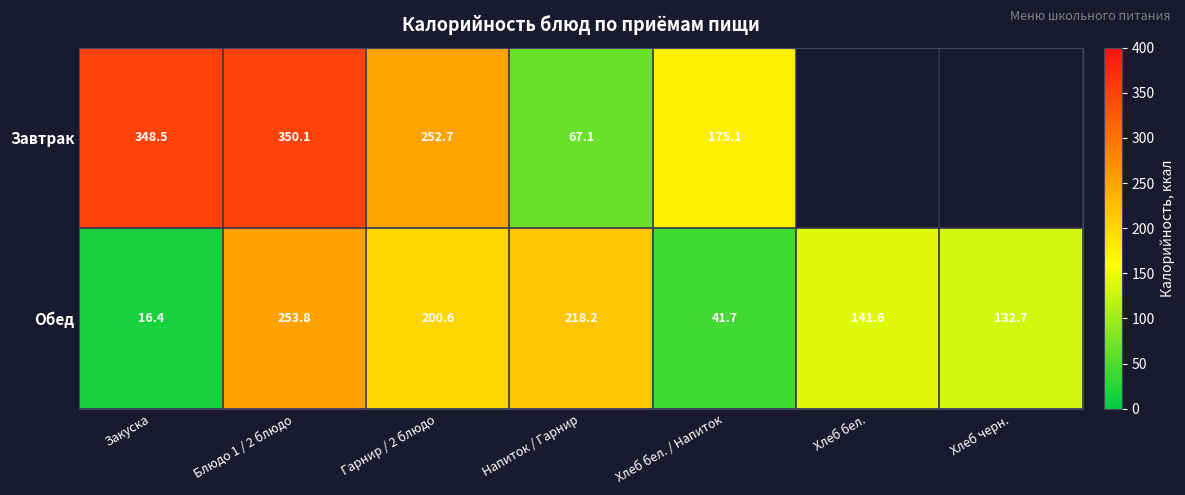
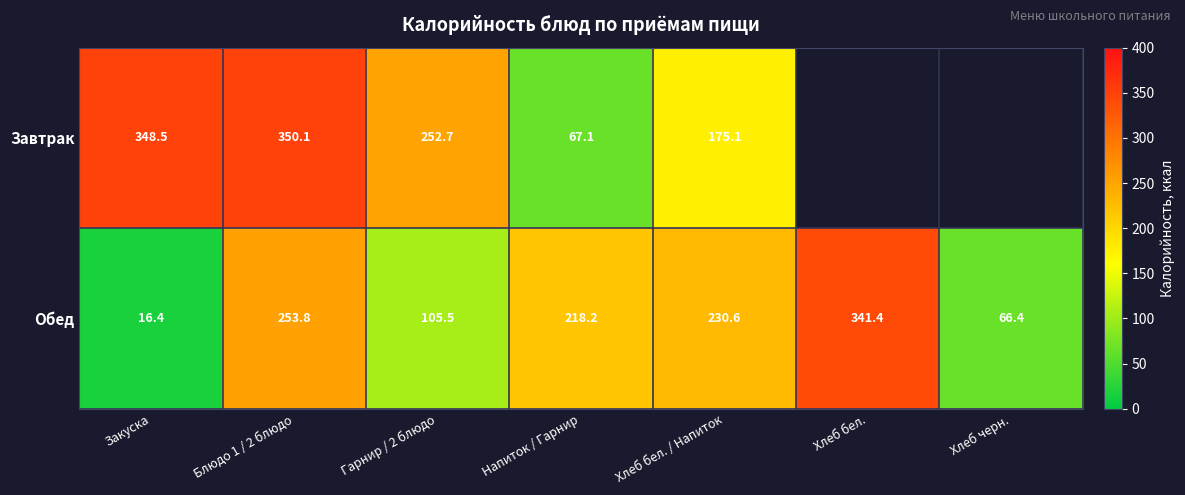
  {
    "Завтрак": {
      "Закуска": 348.5,
      "Блюдо 1 / 2 блюдо": 350.1,
      "Гарнир / 2 блюдо": 252.7,
      "Напиток / Гарнир": 67.1,
      "Хлеб бел. / Напиток": 175.1
    },
    "Обед": {
      "Закуска": 16.4,
      "Блюдо 1 / 2 блюдо": 253.8,
-     "Гарнир / 2 блюдо": 200.6,
+     "Гарнир / 2 блюдо": 105.5,
      "Напиток / Гарнир": 218.2,
-     "Хлеб бел. / Напиток": 41.7,
-     "Хлеб бел.": 141.6,
-     "Хлеб черн.": 132.7
+     "Хлеб бел. / Напиток": 230.6,
+     "Хлеб бел.": 341.4,
+     "Хлеб черн.": 66.4
    }
  }
